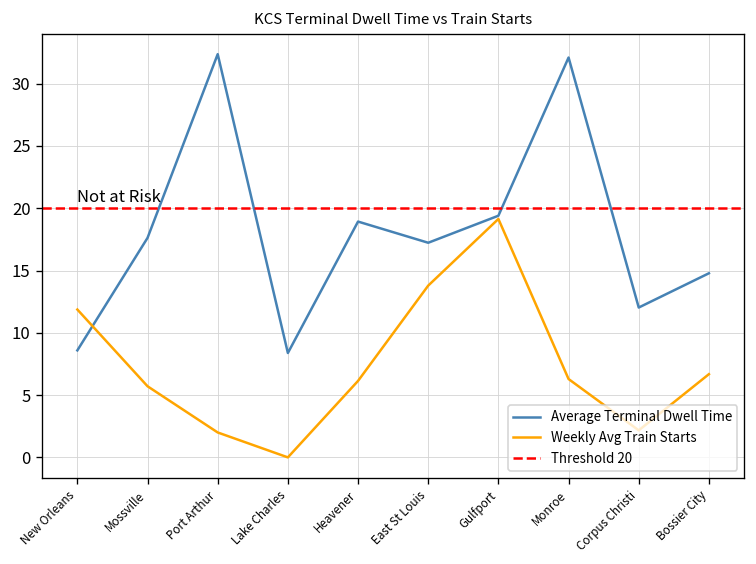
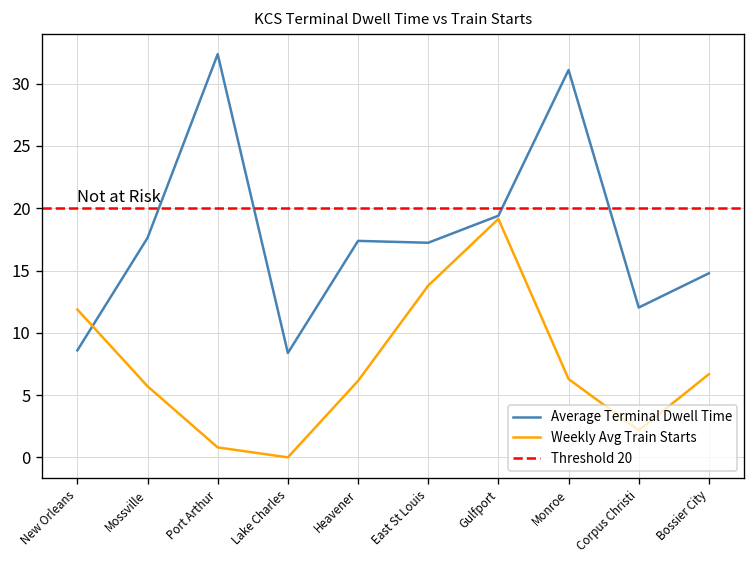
  {
    "Average Terminal Dwell Time": {
      "New Orleans": 8.6,
      "Mossville": 17.6,
      "Port Arthur": 32.4,
      "Lake Charles": 8.4,
-     "Heavener": 18.9,
+     "Heavener": 17.4,
      "East St Louis": 17.2,
      "Gulfport": 19.4,
-     "Monroe": 32.1,
+     "Monroe": 31.1,
      "Corpus Christi": 12.0,
      "Bossier City": 14.8
    },
    "Weekly Avg Train Starts": {
      "New Orleans": 11.9,
      "Mossville": 5.7,
-     "Port Arthur": 2.0,
+     "Port Arthur": 0.8,
      "Lake Charles": 0.0,
      "Heavener": 6.1,
      "East St Louis": 13.8,
      "Gulfport": 19.1,
      "Monroe": 6.3,
      "Bossier City": 6.7
    }
  }
